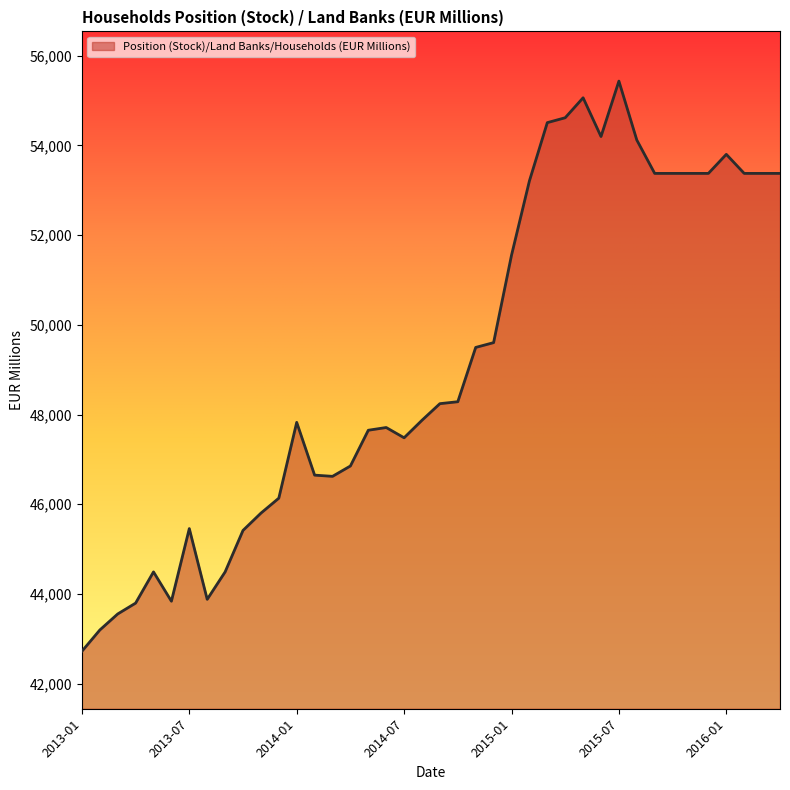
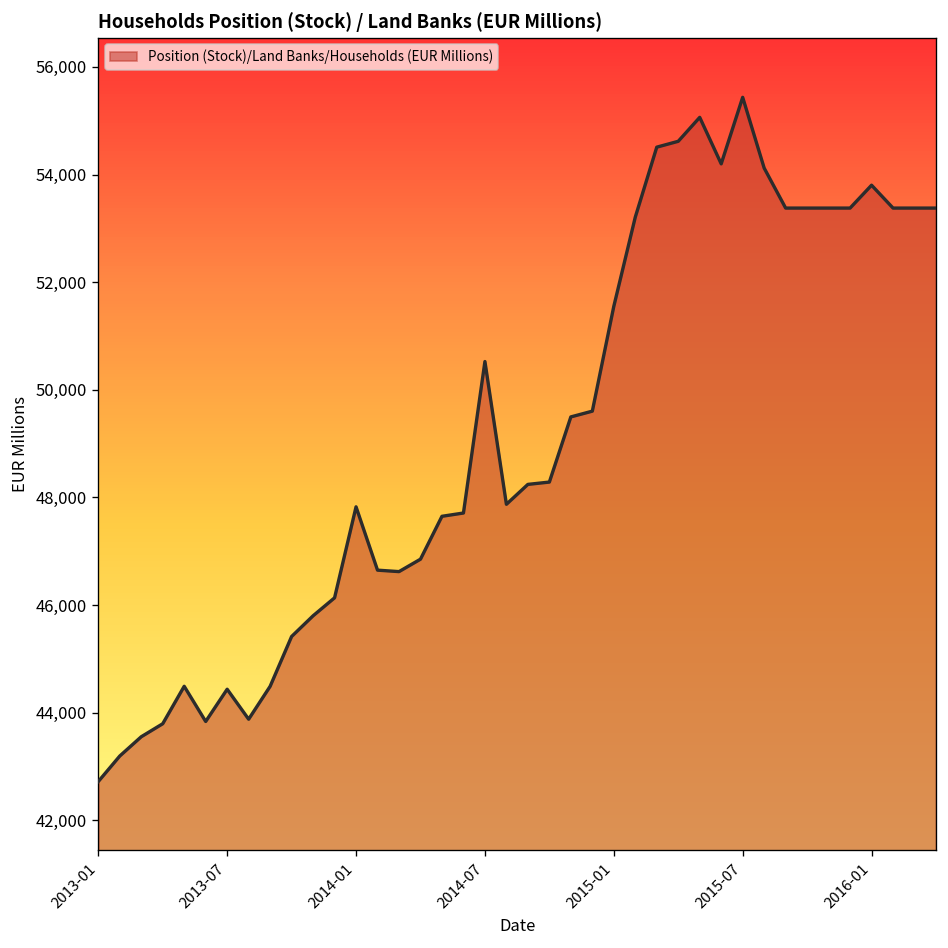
  {
    "2013-01": "42,700",
-   "2013-07": "45,500",
+   "2013-07": "44,400",
    "2014-01": "47,800",
-   "2014-07": "47,500",
+   "2014-07": "50,500",
    "2015-01": "51,600",
    "2015-07": "55,400",
    "2016-01": "53,800"
  }
